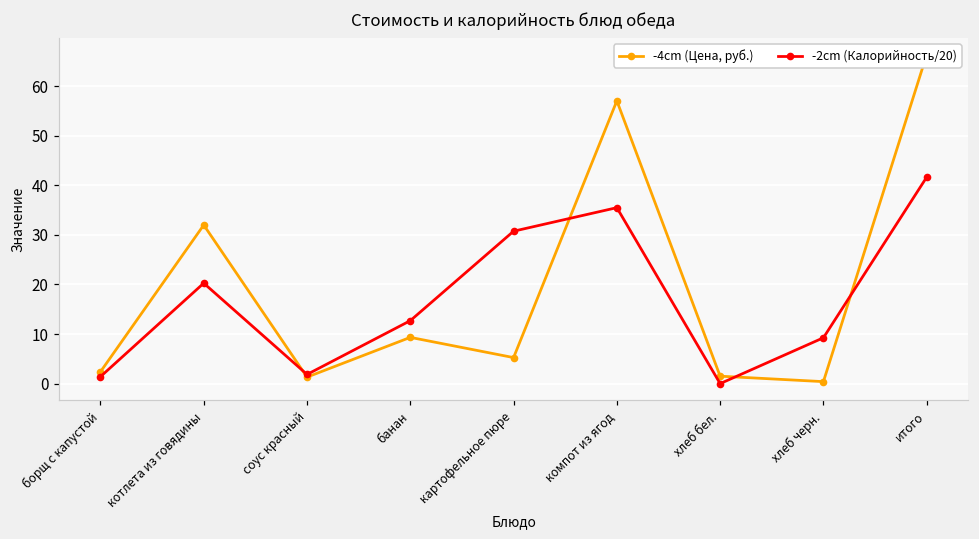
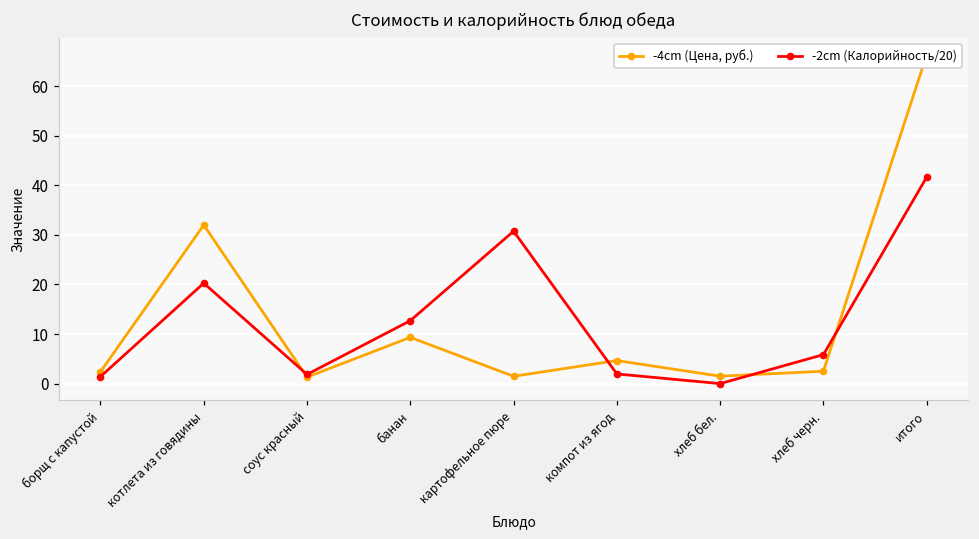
  {
    "-4cm (Цена, руб.)": {
      "борщ с капустой": 2,
      "котлета из говядины": 32,
      "банан": 9,
-     "картофельное пюре": 5,
-     "компот из ягод": 57,
+     "картофельное пюре": 1,
+     "компот из ягод": 5,
      "хлеб бел.": 2,
-     "хлеб черн.": 0
+     "хлеб черн.": 3
    },
    "-2cm (Калорийность/20)": {
      "борщ с капустой": 1,
      "котлета из говядины": 20,
      "банан": 13,
      "картофельное пюре": 31,
-     "компот из ягод": 36,
+     "компот из ягод": 2,
      "хлеб бел.": 0,
-     "хлеб черн.": 9,
+     "хлеб черн.": 6,
      "итого": 42
    }
  }
